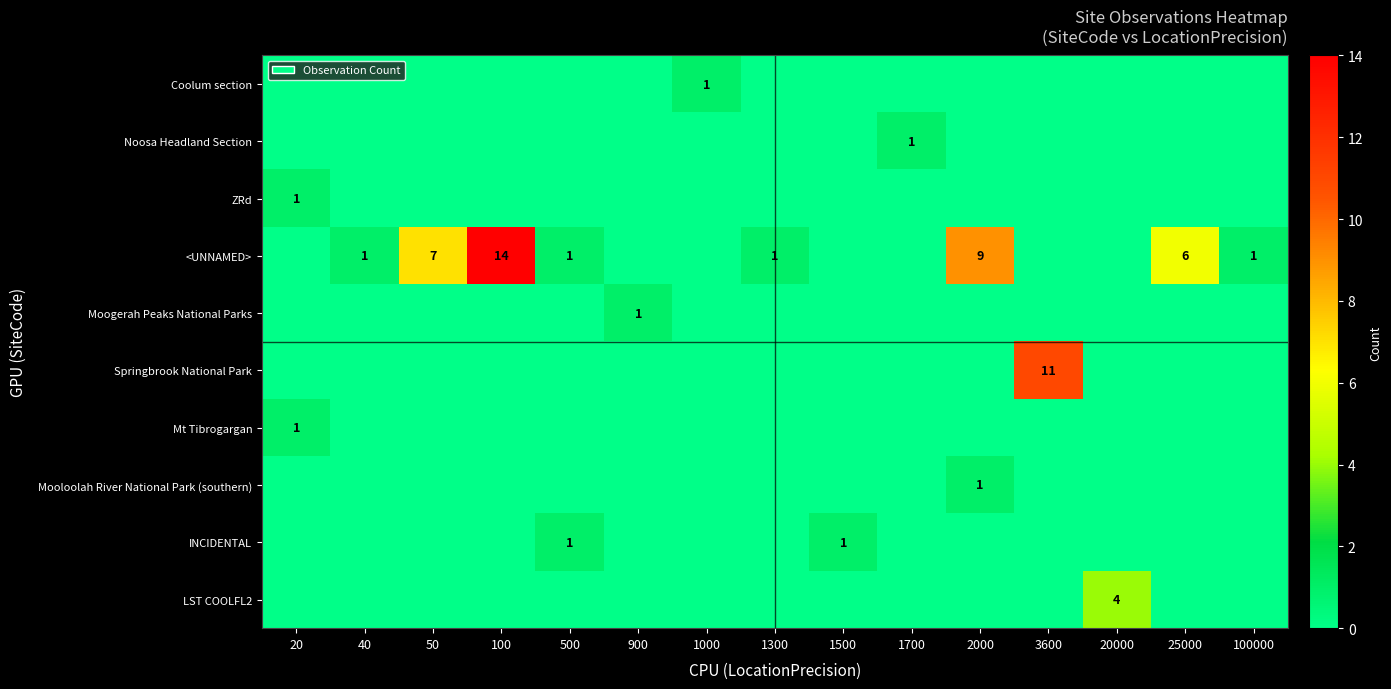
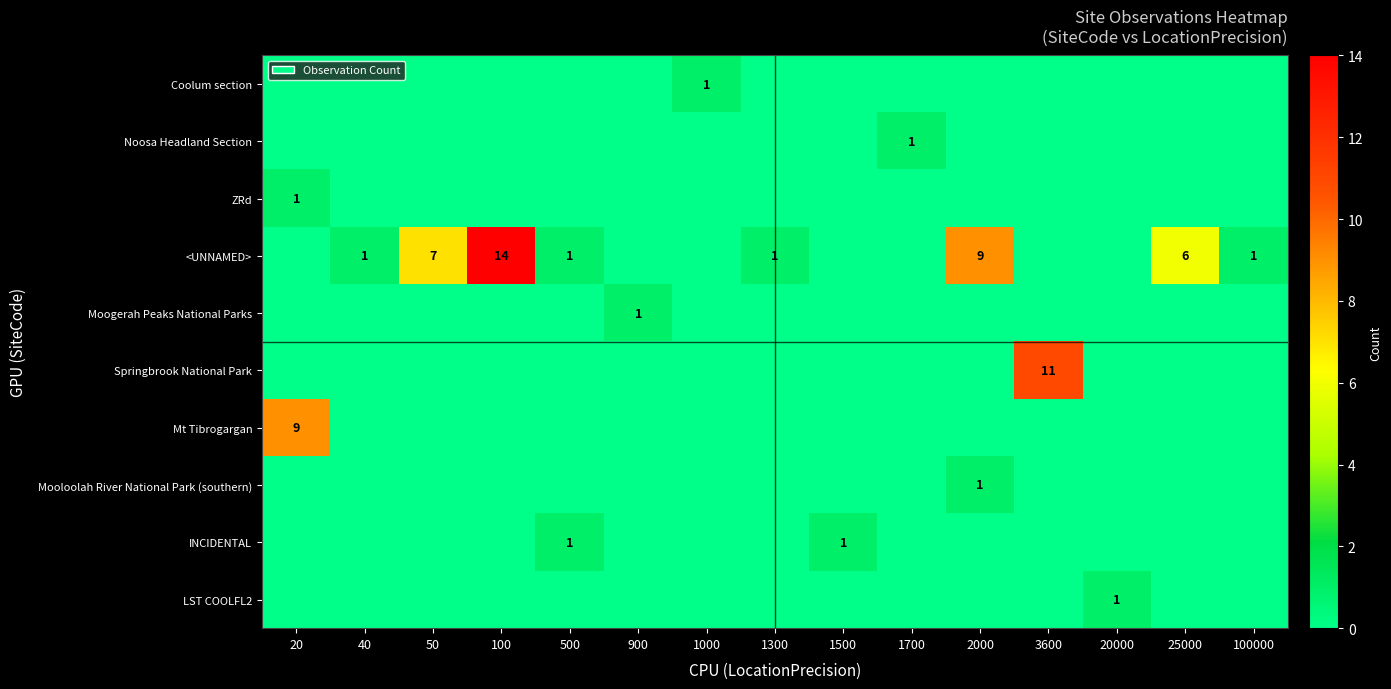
  {
    "Coolum section": {
      "1000": 1
    },
    "Noosa Headland Section": {
      "1700": 1
    },
    "ZRd": {
      "20": 1
    },
    "<UNNAMED>": {
      "40": 1,
      "50": 7,
      "100": 14,
      "500": 1,
      "1300": 1,
      "2000": 9,
      "25000": 6,
      "100000": 1
    },
    "Moogerah Peaks National Parks": {
      "900": 1
    },
    "Springbrook National Park": {
      "3600": 11
    },
    "Mt Tibrogargan": {
-     "20": 1
+     "20": 9
    },
    "Mooloolah River National Park (southern)": {
      "2000": 1
    },
    "INCIDENTAL": {
      "500": 1,
      "1500": 1
    },
    "LST COOLFL2": {
-     "20000": 4
+     "20000": 1
    }
  }
